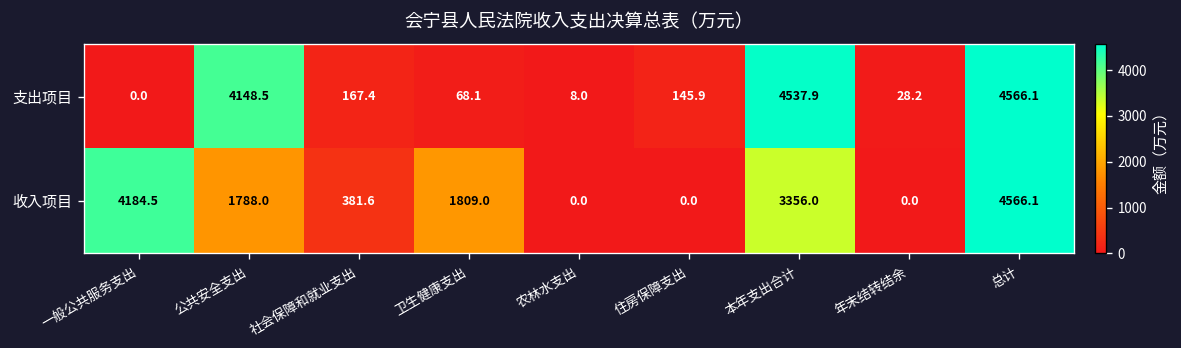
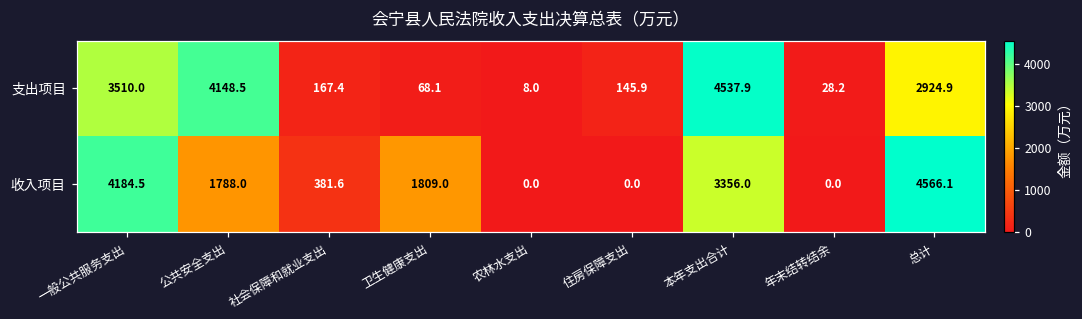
  {
    "支出项目": {
-     "一般公共服务支出": 0.0,
+     "一般公共服务支出": 3510.0,
      "公共安全支出": 4148.5,
      "社会保障和就业支出": 167.4,
      "卫生健康支出": 68.1,
      "农林水支出": 8.0,
      "住房保障支出": 145.9,
      "本年支出合计": 4537.9,
      "年末结转结余": 28.2,
-     "总计": 4566.1
+     "总计": 2924.9
    },
    "收入项目": {
      "一般公共服务支出": 4184.5,
      "公共安全支出": 1788.0,
      "社会保障和就业支出": 381.6,
      "卫生健康支出": 1809.0,
      "农林水支出": 0.0,
      "住房保障支出": 0.0,
      "本年支出合计": 3356.0,
      "年末结转结余": 0.0,
      "总计": 4566.1
    }
  }
